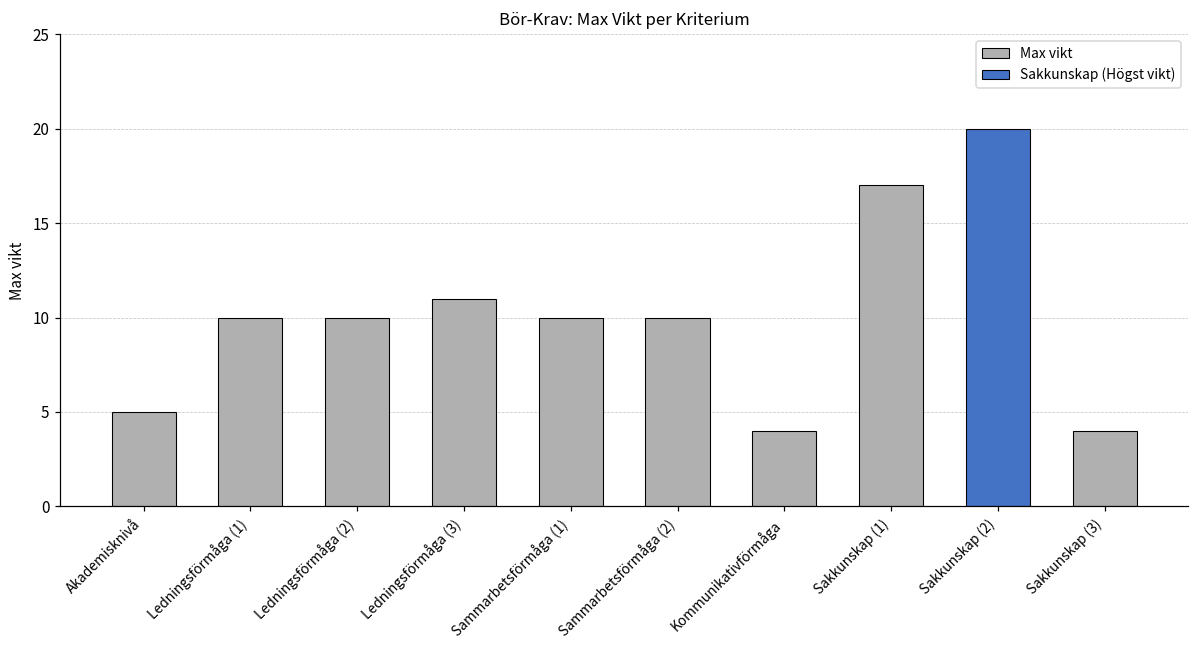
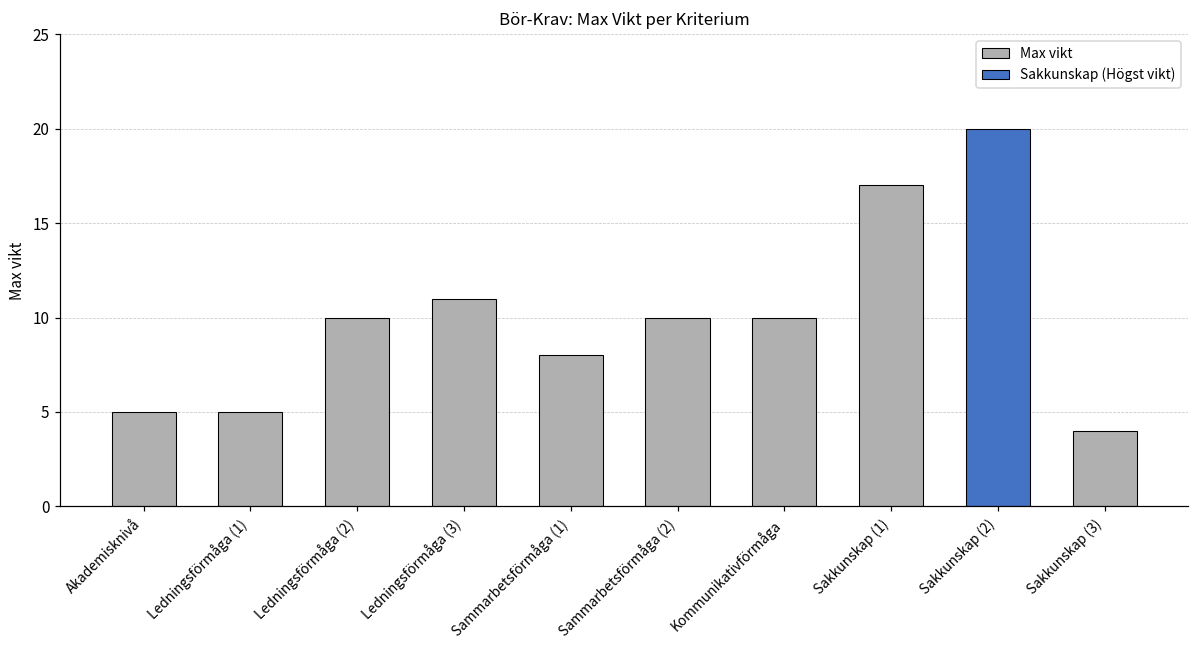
  {
    "Akademisknivå": 5,
-   "Ledningsförmåga (1)": 10,
+   "Ledningsförmåga (1)": 5,
    "Ledningsförmåga (2)": 10,
    "Ledningsförmåga (3)": 11,
-   "Sammarbetsförmåga (1)": 10,
+   "Sammarbetsförmåga (1)": 8,
    "Sammarbetsförmåga (2)": 10,
-   "Kommunikativförmåga": 4,
+   "Kommunikativförmåga": 10,
    "Sakkunskap (1)": 17,
    "Sakkunskap (2)": 20,
    "Sakkunskap (3)": 4
  }
